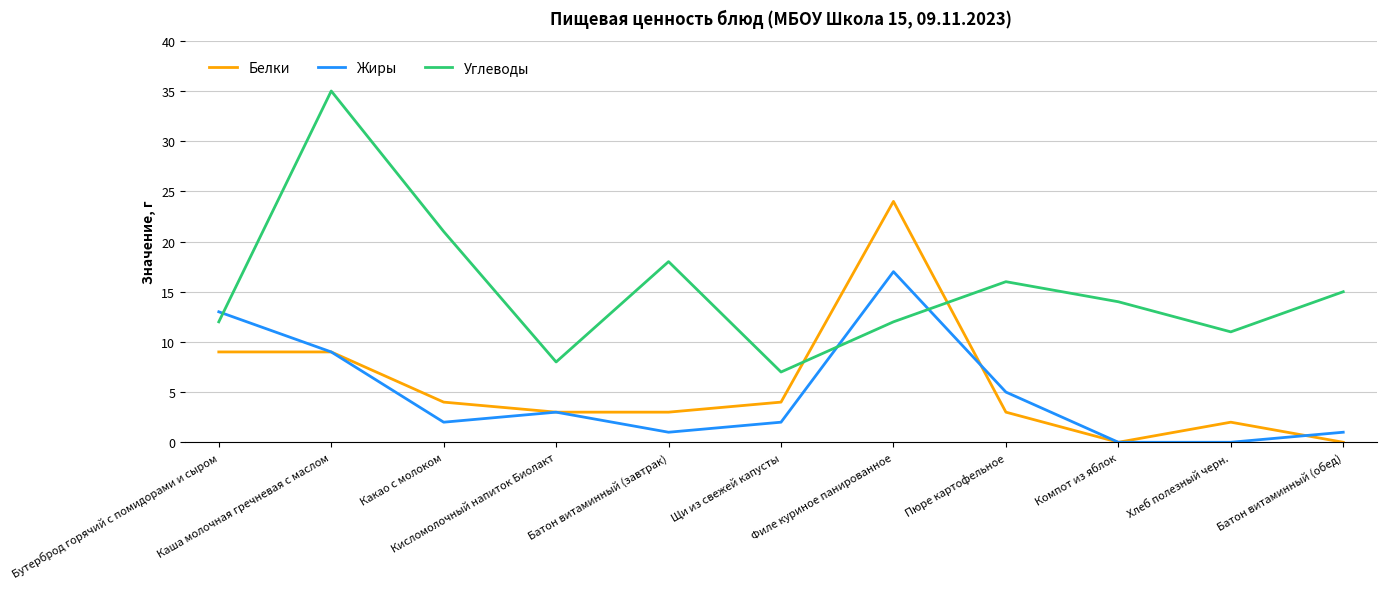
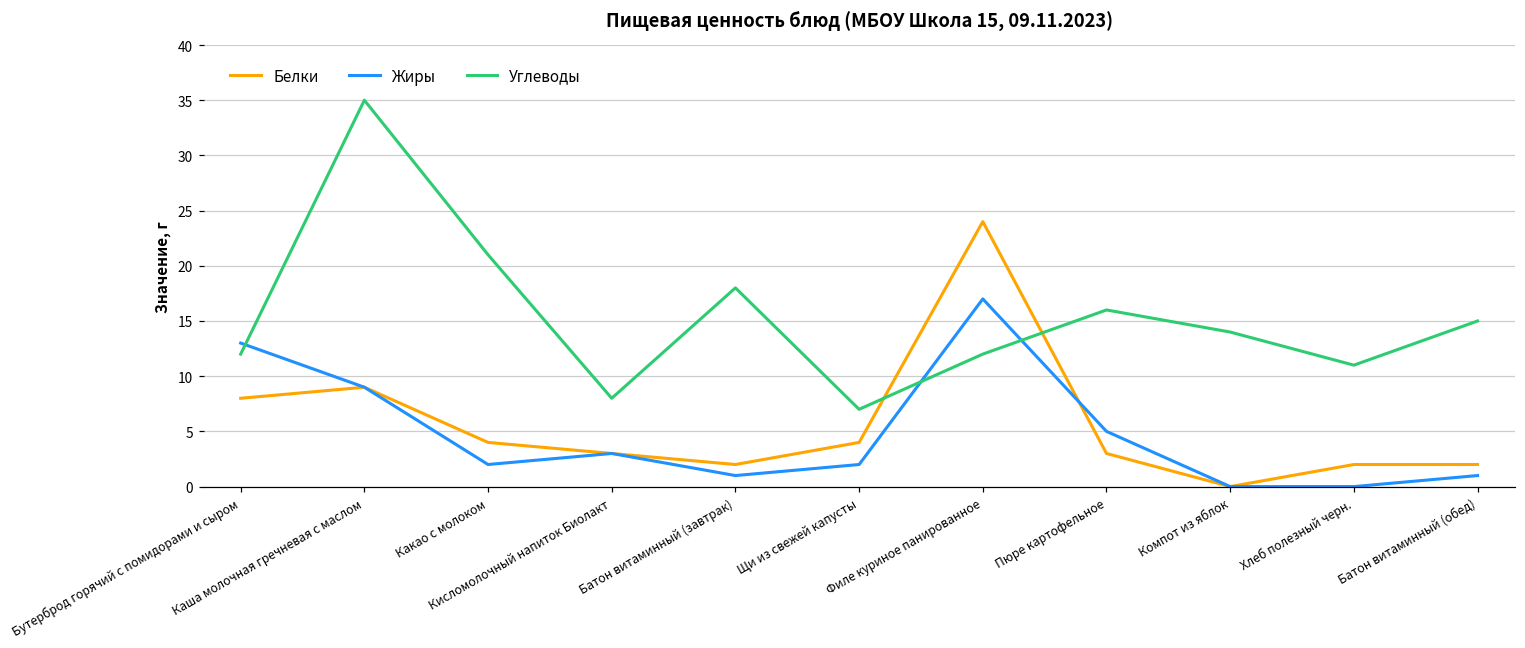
  {
    "Белки": {
-     "Бутерброд горячий с помидорами и сыром": 9,
+     "Бутерброд горячий с помидорами и сыром": 8,
      "Какао с молоком": 4,
-     "Батон витаминный (завтрак)": 3,
+     "Батон витаминный (завтрак)": 2,
      "Щи из свежей капусты": 4,
      "Филе куриное панированное": 24,
      "Пюре картофельное": 3,
      "Хлеб полезный черн.": 2,
-     "Батон витаминный (обед)": 0
+     "Батон витаминный (обед)": 2
    },
    "Жиры": {
      "Бутерброд горячий с помидорами и сыром": 13,
      "Какао с молоком": 2,
      "Батон витаминный (завтрак)": 1,
      "Щи из свежей капусты": 2,
      "Филе куриное панированное": 17,
      "Пюре картофельное": 5,
      "Хлеб полезный черн.": 0,
      "Батон витаминный (обед)": 1
    },
    "Углеводы": {
      "Бутерброд горячий с помидорами и сыром": 12,
      "Каша молочная гречневая с маслом": 35,
      "Какао с молоком": 21,
      "Кисломолочный напиток Биолакт": 8,
      "Батон витаминный (завтрак)": 18,
      "Щи из свежей капусты": 7,
      "Филе куриное панированное": 12,
      "Пюре картофельное": 16,
      "Компот из яблок": 14,
      "Хлеб полезный черн.": 11,
      "Батон витаминный (обед)": 15
    }
  }
